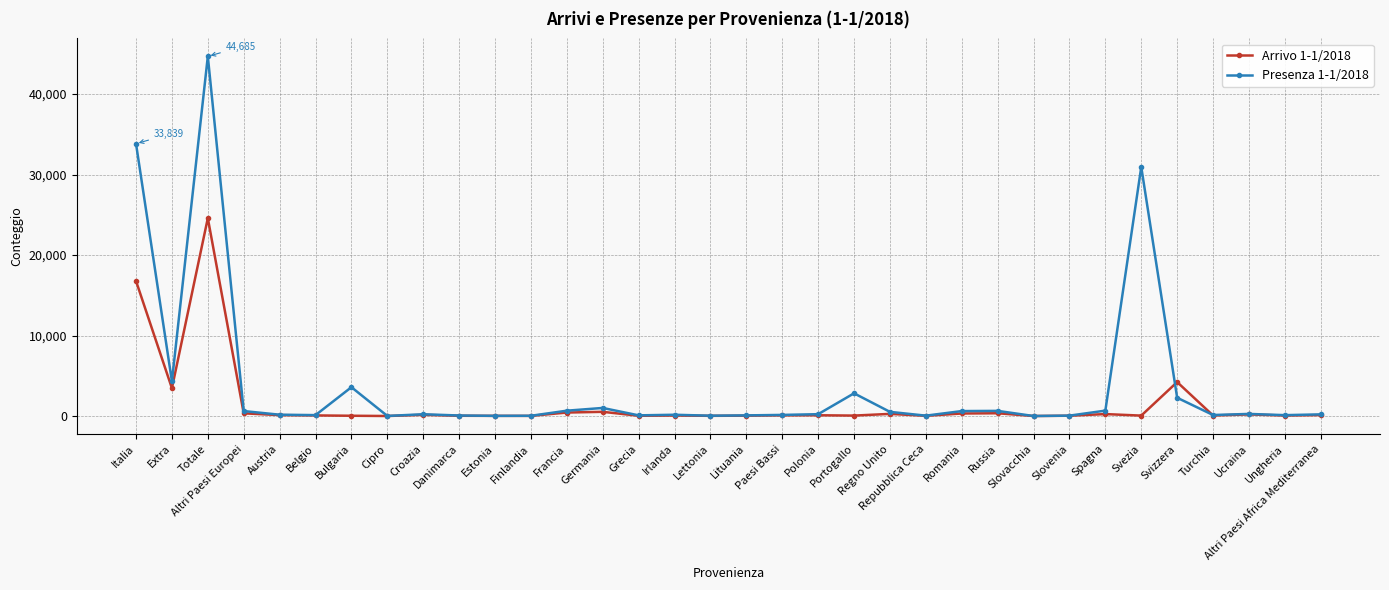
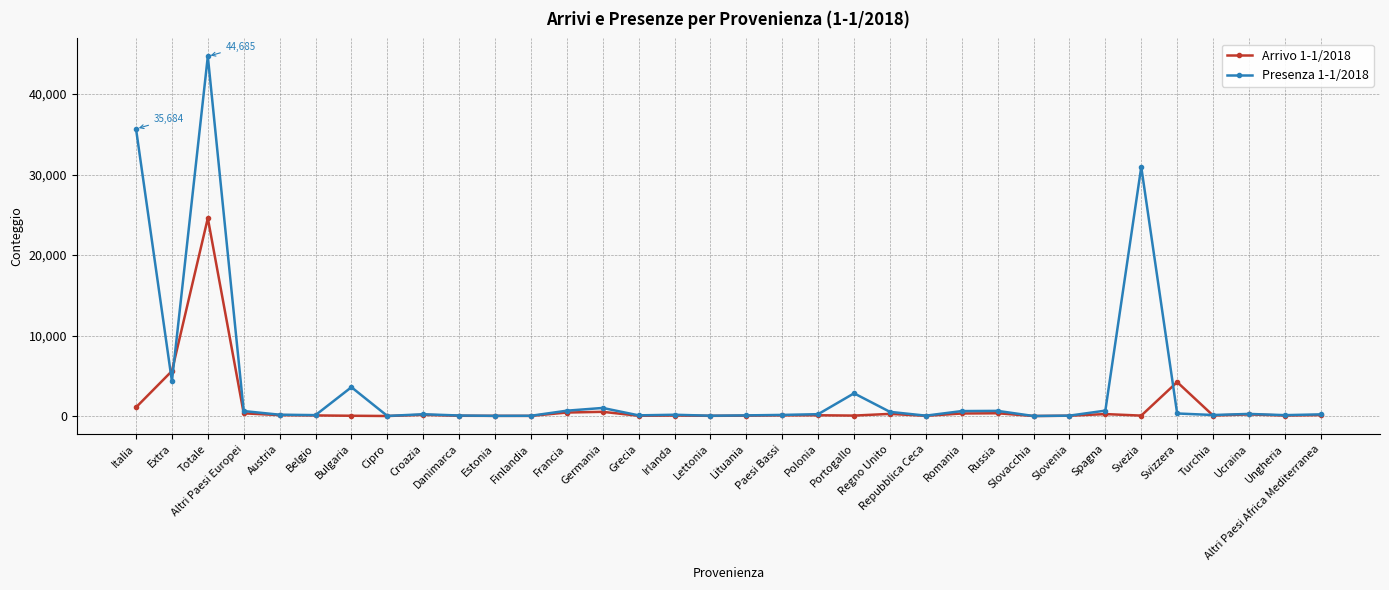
  {
    "Arrivo 1-1/2018": {
-     "Italia": "17,000",
-     "Extra": "3,000",
+     "Italia": "1,000",
+     "Extra": "6,000",
      "Totale": "25,000",
      "Bulgaria": "0",
      "Germania": "1,000",
      "Portogallo": "0",
      "Spagna": "0",
      "Svezia": "0",
      "Svizzera": "4,000"
    },
    "Presenza 1-1/2018": {
-     "Italia": "33,839",
+     "Italia": "35,684",
      "Totale": "44,685",
-     "Svizzera": "2,000"
+     "Svizzera": "0"
    }
  }
